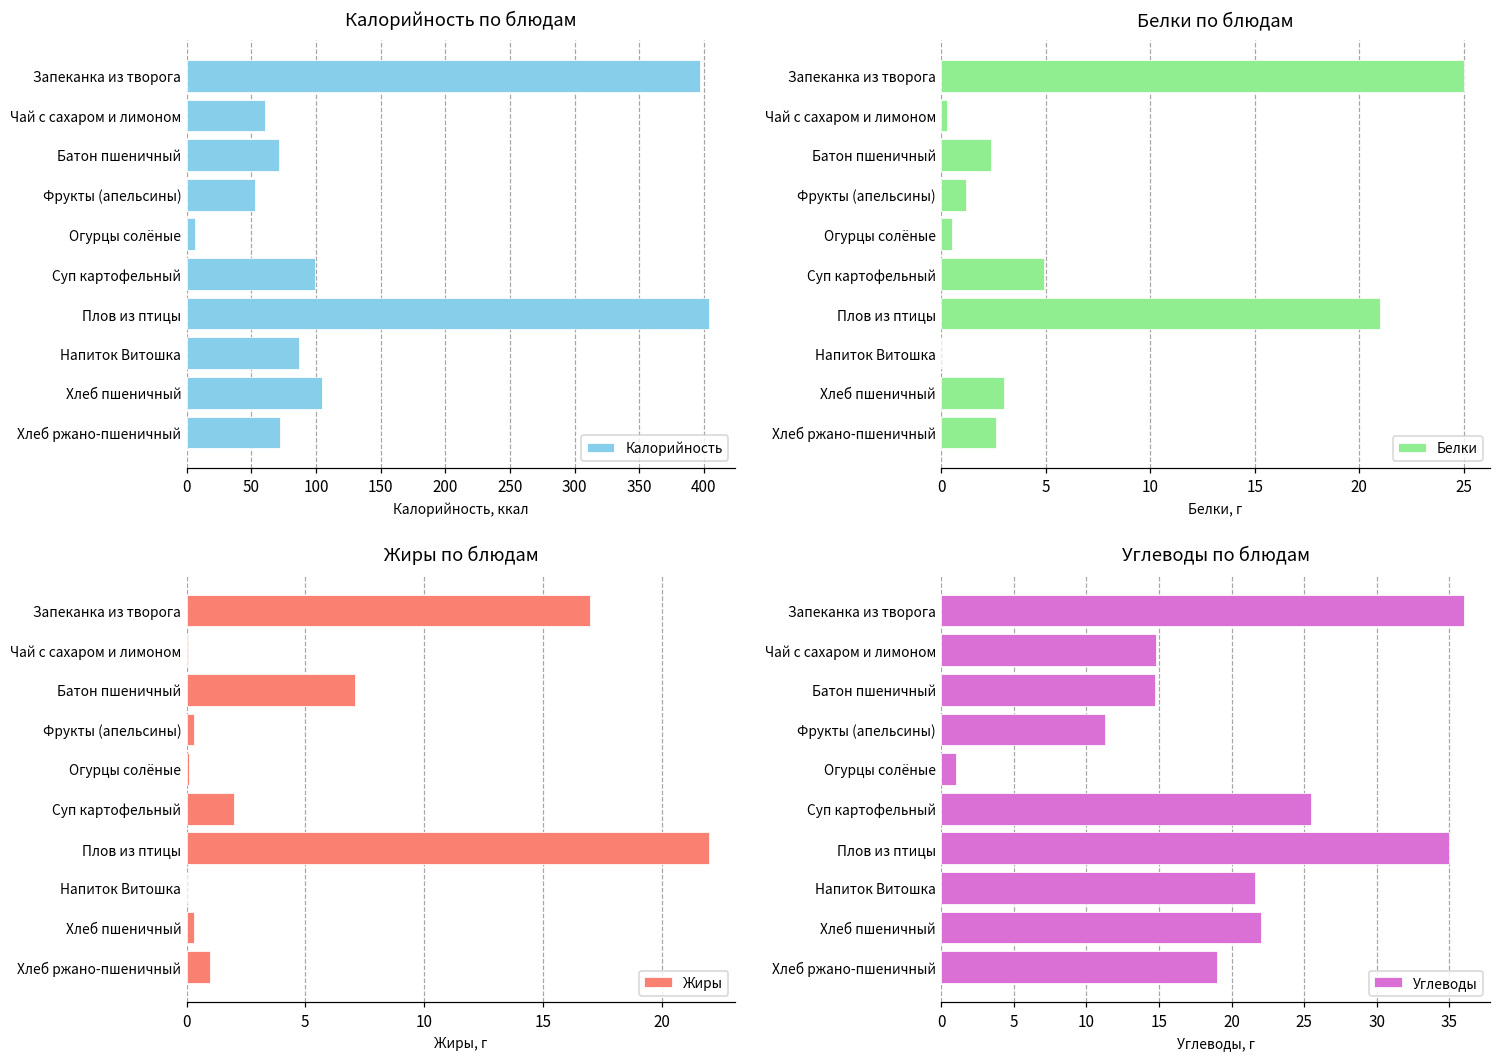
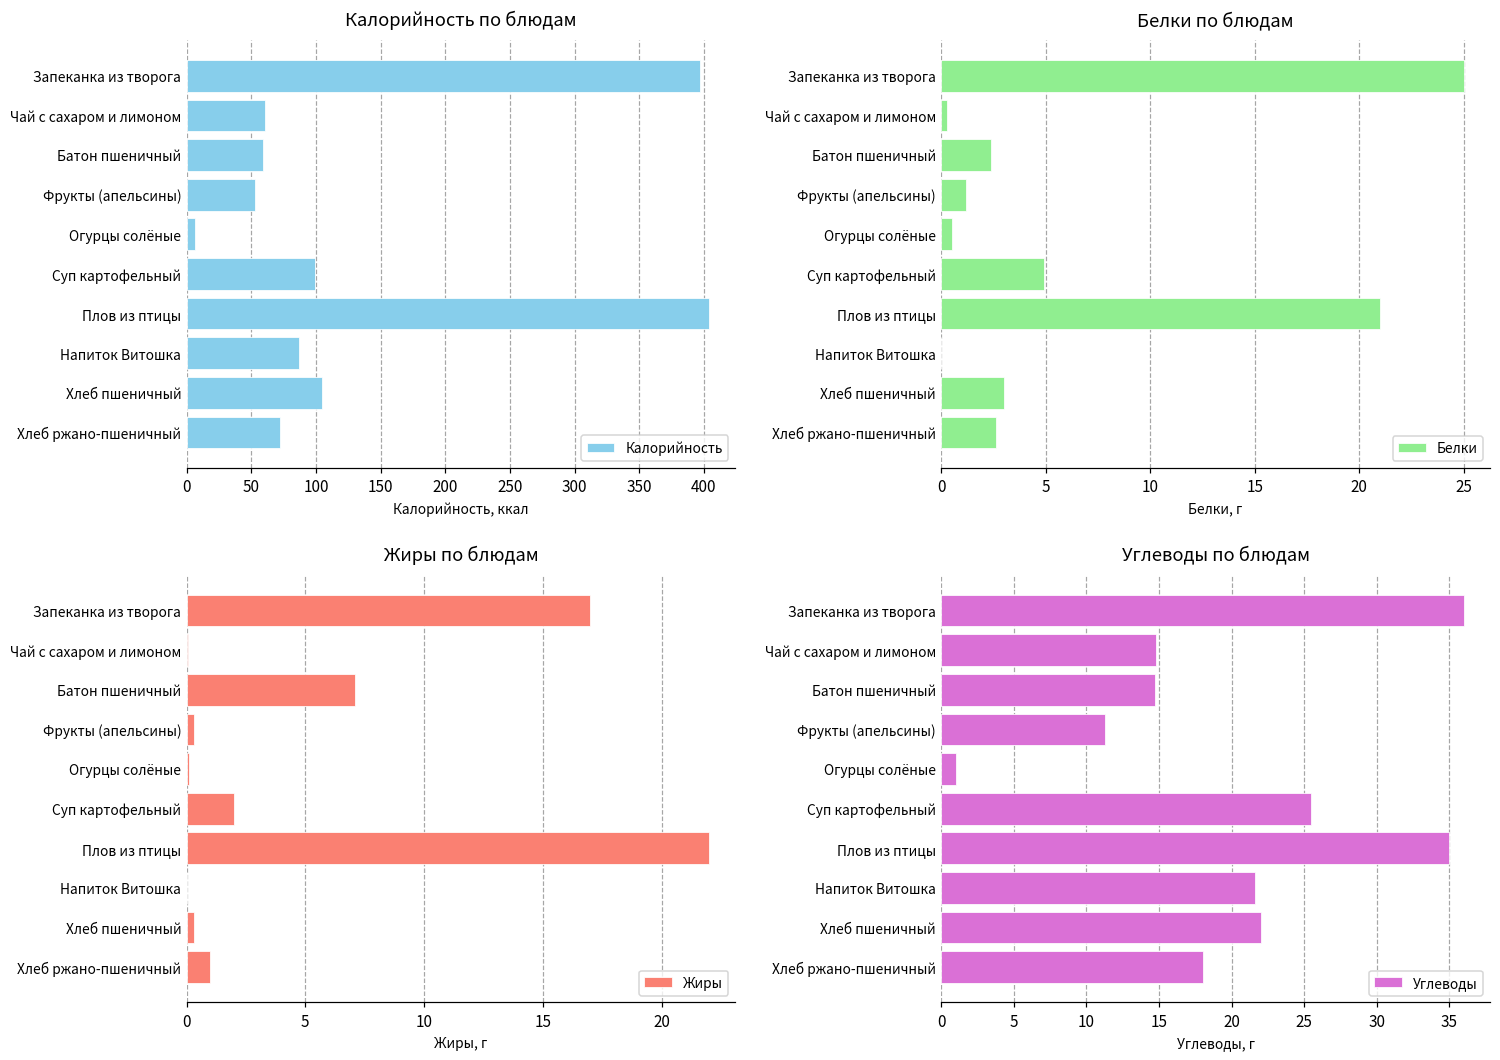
  {
    "Калорийность по блюдам": {
      "Запеканка из творога": 397,
      "Чай с сахаром и лимоном": 61,
-     "Батон пшеничный": 71,
+     "Батон пшеничный": 59,
      "Фрукты (апельсины)": 53,
      "Огурцы солёные": 7,
      "Суп картофельный": 99,
      "Плов из птицы": 404,
      "Напиток Витошка": 87,
      "Хлеб пшеничный": 105,
      "Хлеб ржано-пшеничный": 72
    },
    "Белки по блюдам": {
      "Запеканка из творога": 25.0,
      "Чай с сахаром и лимоном": 0.3,
      "Батон пшеничный": 2.4,
      "Фрукты (апельсины)": 1.2,
      "Огурцы солёные": 0.5,
      "Суп картофельный": 4.9,
      "Плов из птицы": 21.0,
      "Напиток Витошка": 0.0,
      "Хлеб пшеничный": 3.0,
      "Хлеб ржано-пшеничный": 2.6
    },
    "Жиры по блюдам": {
      "Запеканка из творога": 17.0,
      "Батон пшеничный": 7.1,
      "Фрукты (апельсины)": 0.3,
      "Суп картофельный": 2.0,
      "Плов из птицы": 22.0,
      "Напиток Витошка": 0.0,
      "Хлеб пшеничный": 0.3,
      "Хлеб ржано-пшеничный": 1.0
    },
    "Углеводы по блюдам": {
      "Запеканка из творога": 36,
      "Чай с сахаром и лимоном": 14.8,
      "Батон пшеничный": 14.7,
      "Фрукты (апельсины)": 11.3,
      "Огурцы солёные": 1,
      "Суп картофельный": 25.5,
      "Плов из птицы": 35,
      "Напиток Витошка": 21.6,
      "Хлеб пшеничный": 22,
-     "Хлеб ржано-пшеничный": 19
+     "Хлеб ржано-пшеничный": 18
    }
  }
